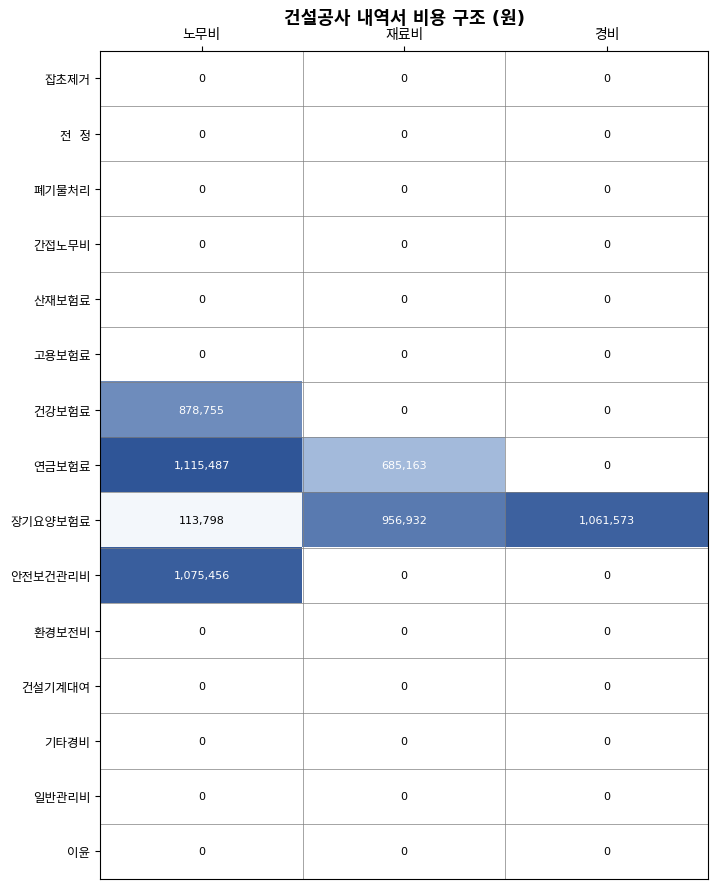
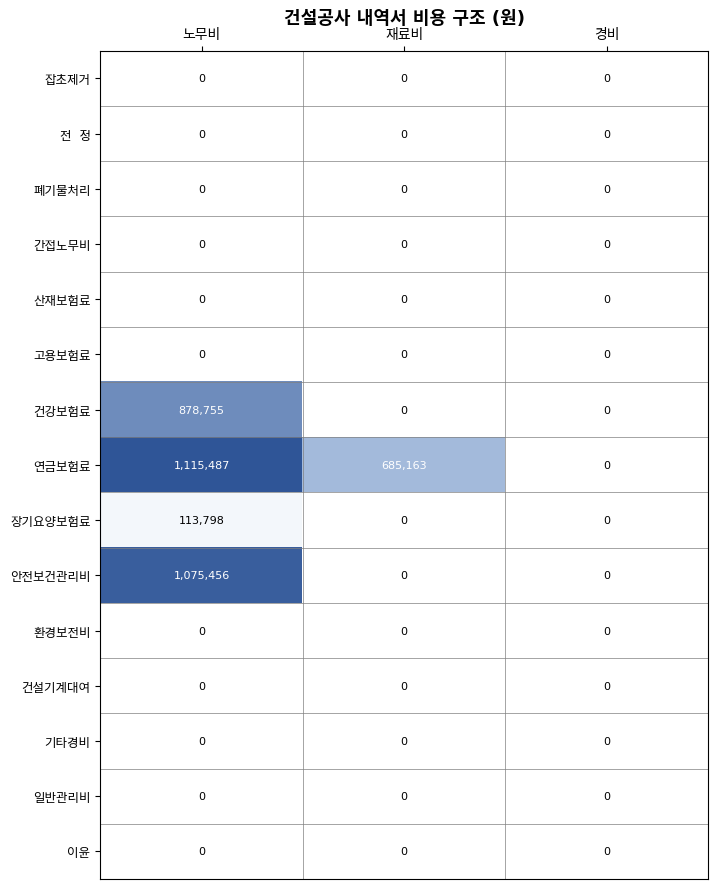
  {
    "잡초제거": {
      "노무비": "0",
      "재료비": "0",
      "경비": "0"
    },
    "전 정": {
      "노무비": "0",
      "재료비": "0",
      "경비": "0"
    },
    "폐기물처리": {
      "노무비": "0",
      "재료비": "0",
      "경비": "0"
    },
    "간접노무비": {
      "노무비": "0",
      "재료비": "0",
      "경비": "0"
    },
    "산재보험료": {
      "노무비": "0",
      "재료비": "0",
      "경비": "0"
    },
    "고용보험료": {
      "노무비": "0",
      "재료비": "0",
      "경비": "0"
    },
    "건강보험료": {
      "노무비": "878,755",
      "재료비": "0",
      "경비": "0"
    },
    "연금보험료": {
      "노무비": "1,115,487",
      "재료비": "685,163",
      "경비": "0"
    },
    "장기요양보험료": {
      "노무비": "113,798",
-     "재료비": "956,932",
-     "경비": "1,061,573"
+     "재료비": "0",
+     "경비": "0"
    },
    "안전보건관리비": {
      "노무비": "1,075,456",
      "재료비": "0",
      "경비": "0"
    },
    "환경보전비": {
      "노무비": "0",
      "재료비": "0",
      "경비": "0"
    },
    "건설기계대여": {
      "노무비": "0",
      "재료비": "0",
      "경비": "0"
    },
    "기타경비": {
      "노무비": "0",
      "재료비": "0",
      "경비": "0"
    },
    "일반관리비": {
      "노무비": "0",
      "재료비": "0",
      "경비": "0"
    },
    "이윤": {
      "노무비": "0",
      "재료비": "0",
      "경비": "0"
    }
  }
